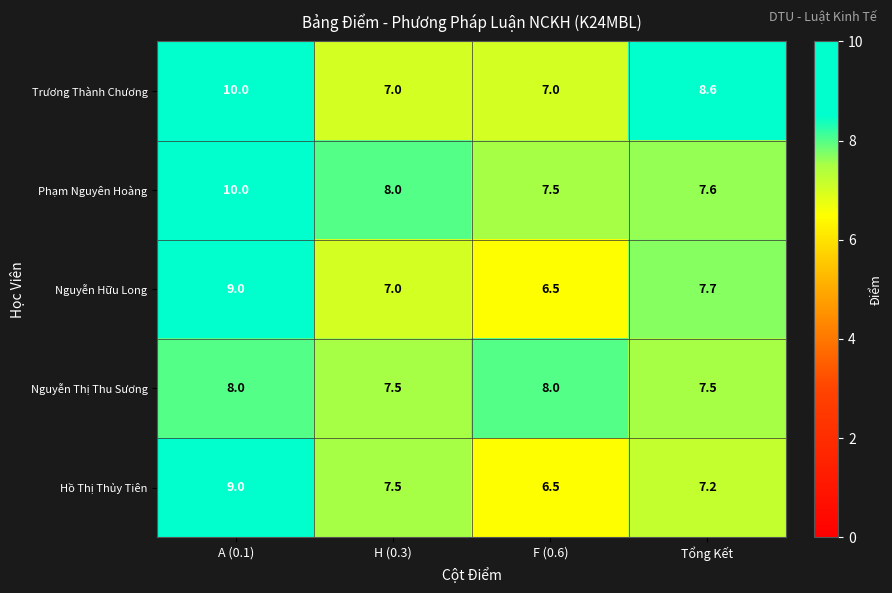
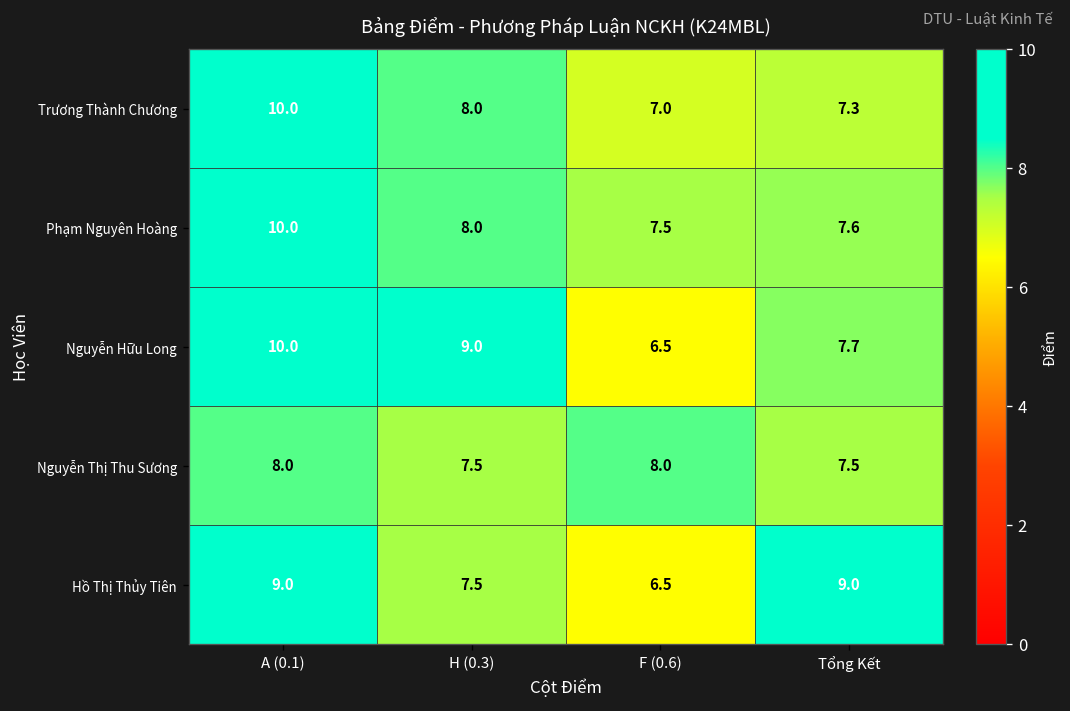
  {
    "Trương Thành Chương": {
      "A (0.1)": 10.0,
-     "H (0.3)": 7.0,
+     "H (0.3)": 8.0,
      "F (0.6)": 7.0,
-     "Tổng Kết": 8.6
+     "Tổng Kết": 7.3
    },
    "Phạm Nguyên Hoàng": {
      "A (0.1)": 10.0,
      "H (0.3)": 8.0,
      "F (0.6)": 7.5,
      "Tổng Kết": 7.6
    },
    "Nguyễn Hữu Long": {
-     "A (0.1)": 9.0,
-     "H (0.3)": 7.0,
+     "A (0.1)": 10.0,
+     "H (0.3)": 9.0,
      "F (0.6)": 6.5,
      "Tổng Kết": 7.7
    },
    "Nguyễn Thị Thu Sương": {
      "A (0.1)": 8.0,
      "H (0.3)": 7.5,
      "F (0.6)": 8.0,
      "Tổng Kết": 7.5
    },
    "Hồ Thị Thủy Tiên": {
      "A (0.1)": 9.0,
      "H (0.3)": 7.5,
      "F (0.6)": 6.5,
-     "Tổng Kết": 7.2
+     "Tổng Kết": 9.0
    }
  }
